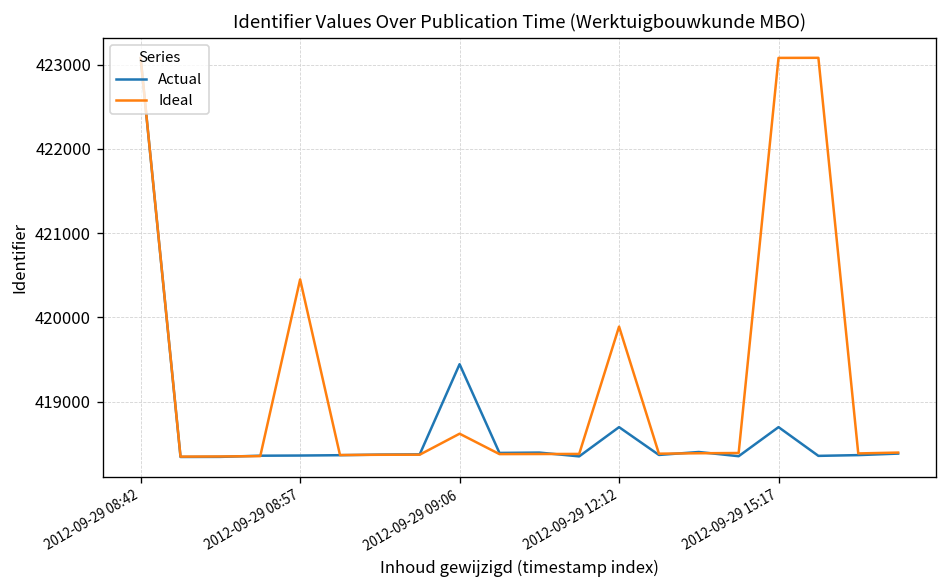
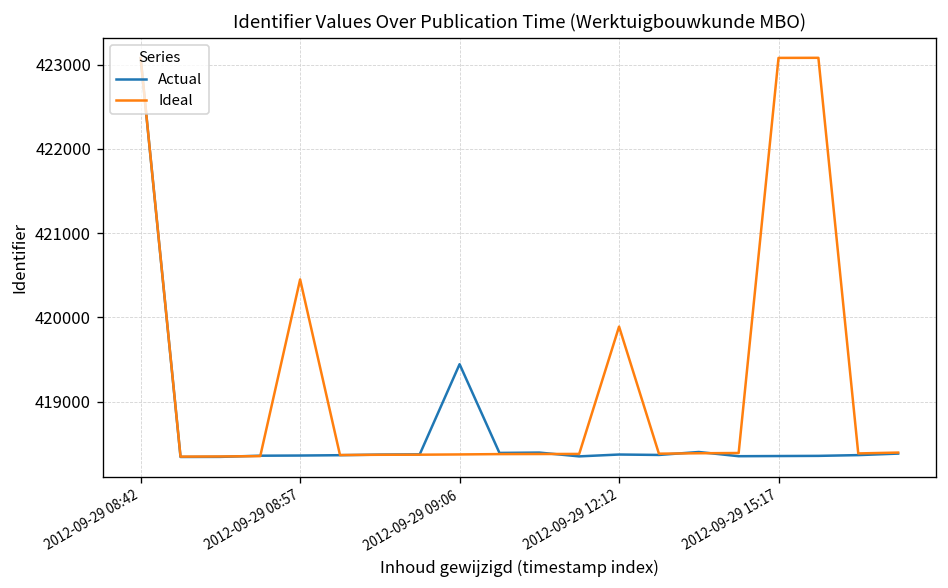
  {
    "Actual": {
      "2012-09-29 08:57": 418400,
      "2012-09-29 09:06": 419400,
-     "2012-09-29 12:12": 418700,
-     "2012-09-29 15:17": 418700
+     "2012-09-29 12:12": 418400,
+     "2012-09-29 15:17": 418400
    },
    "Ideal": {
      "2012-09-29 08:57": 420500,
-     "2012-09-29 09:06": 418600,
+     "2012-09-29 09:06": 418400,
      "2012-09-29 12:12": 419900,
      "2012-09-29 15:17": 423100
    }
  }
